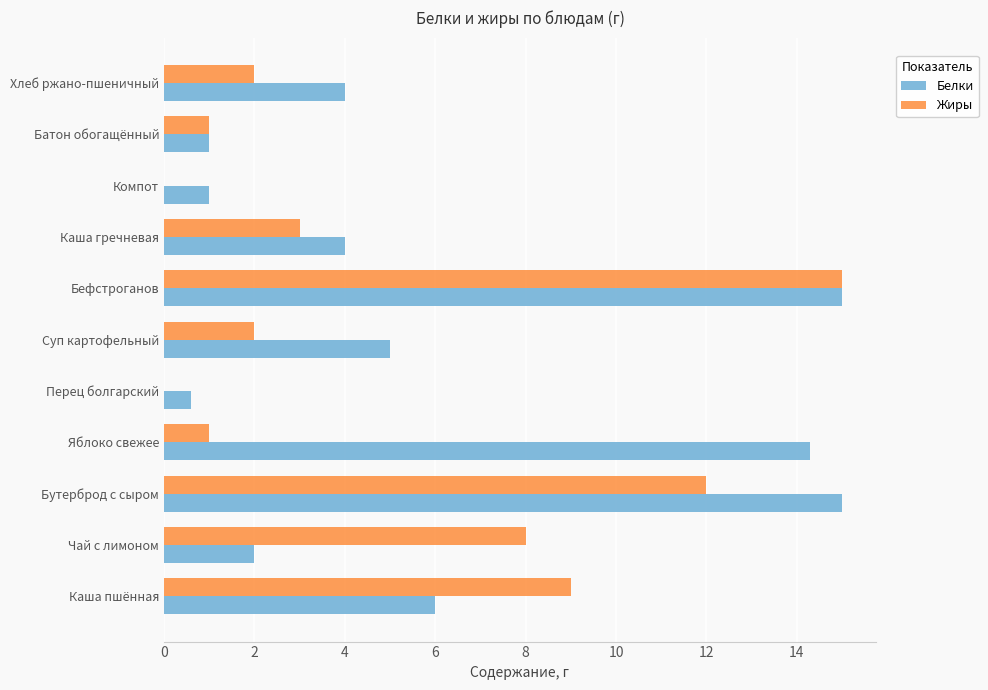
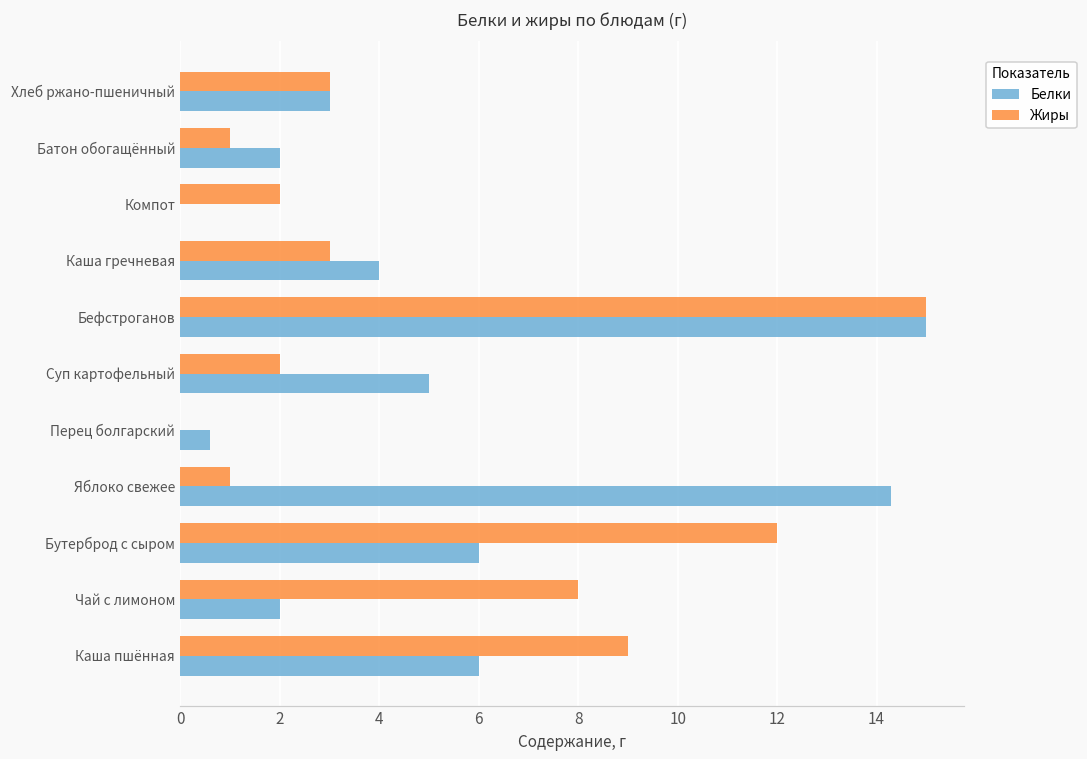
  {
    "Белки": {
-     "Хлеб ржано-пшеничный": 4,
-     "Батон обогащённый": 1,
-     "Компот": 1,
+     "Хлеб ржано-пшеничный": 3,
+     "Батон обогащённый": 2,
+     "Компот": 0,
      "Каша гречневая": 4,
      "Бефстроганов": 15,
      "Суп картофельный": 5,
      "Перец болгарский": 0.6,
      "Яблоко свежее": 14.3,
-     "Бутерброд с сыром": 15,
+     "Бутерброд с сыром": 6,
      "Чай с лимоном": 2,
      "Каша пшённая": 6
    },
    "Жиры": {
-     "Хлеб ржано-пшеничный": 2,
+     "Хлеб ржано-пшеничный": 3,
      "Батон обогащённый": 1,
-     "Компот": 0,
+     "Компот": 2,
      "Каша гречневая": 3,
      "Бефстроганов": 15,
      "Суп картофельный": 2,
      "Перец болгарский": 0,
      "Яблоко свежее": 1,
      "Бутерброд с сыром": 12,
      "Чай с лимоном": 8,
      "Каша пшённая": 9
    }
  }
